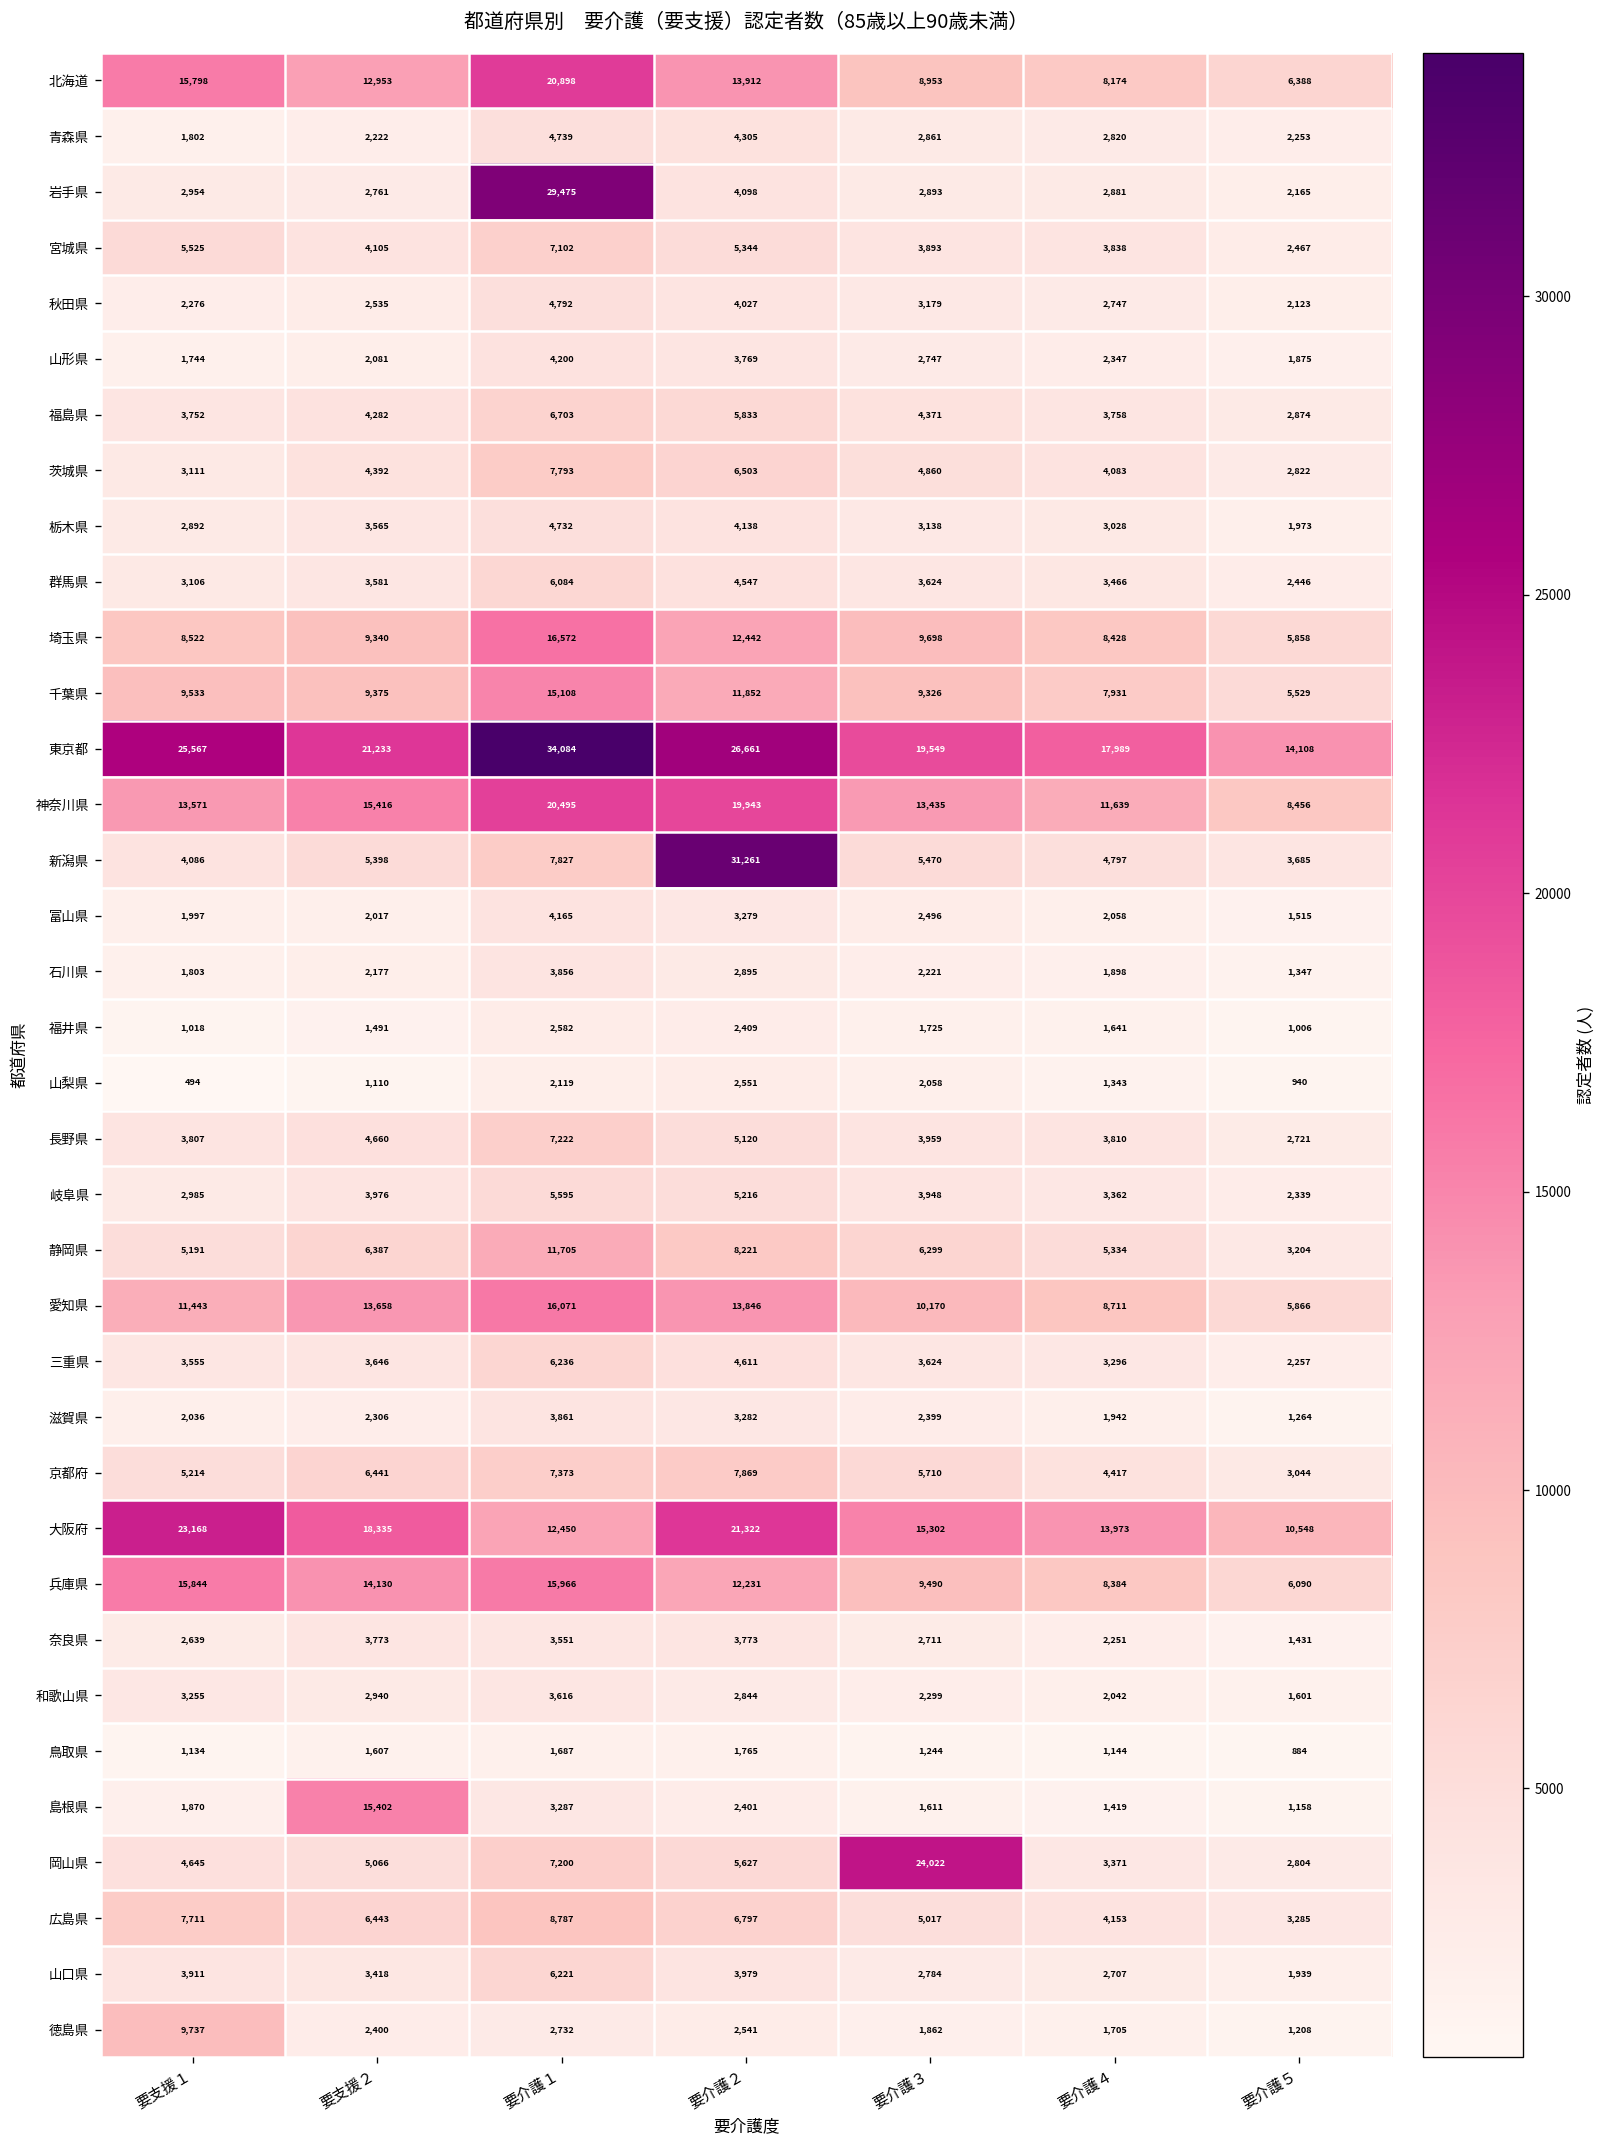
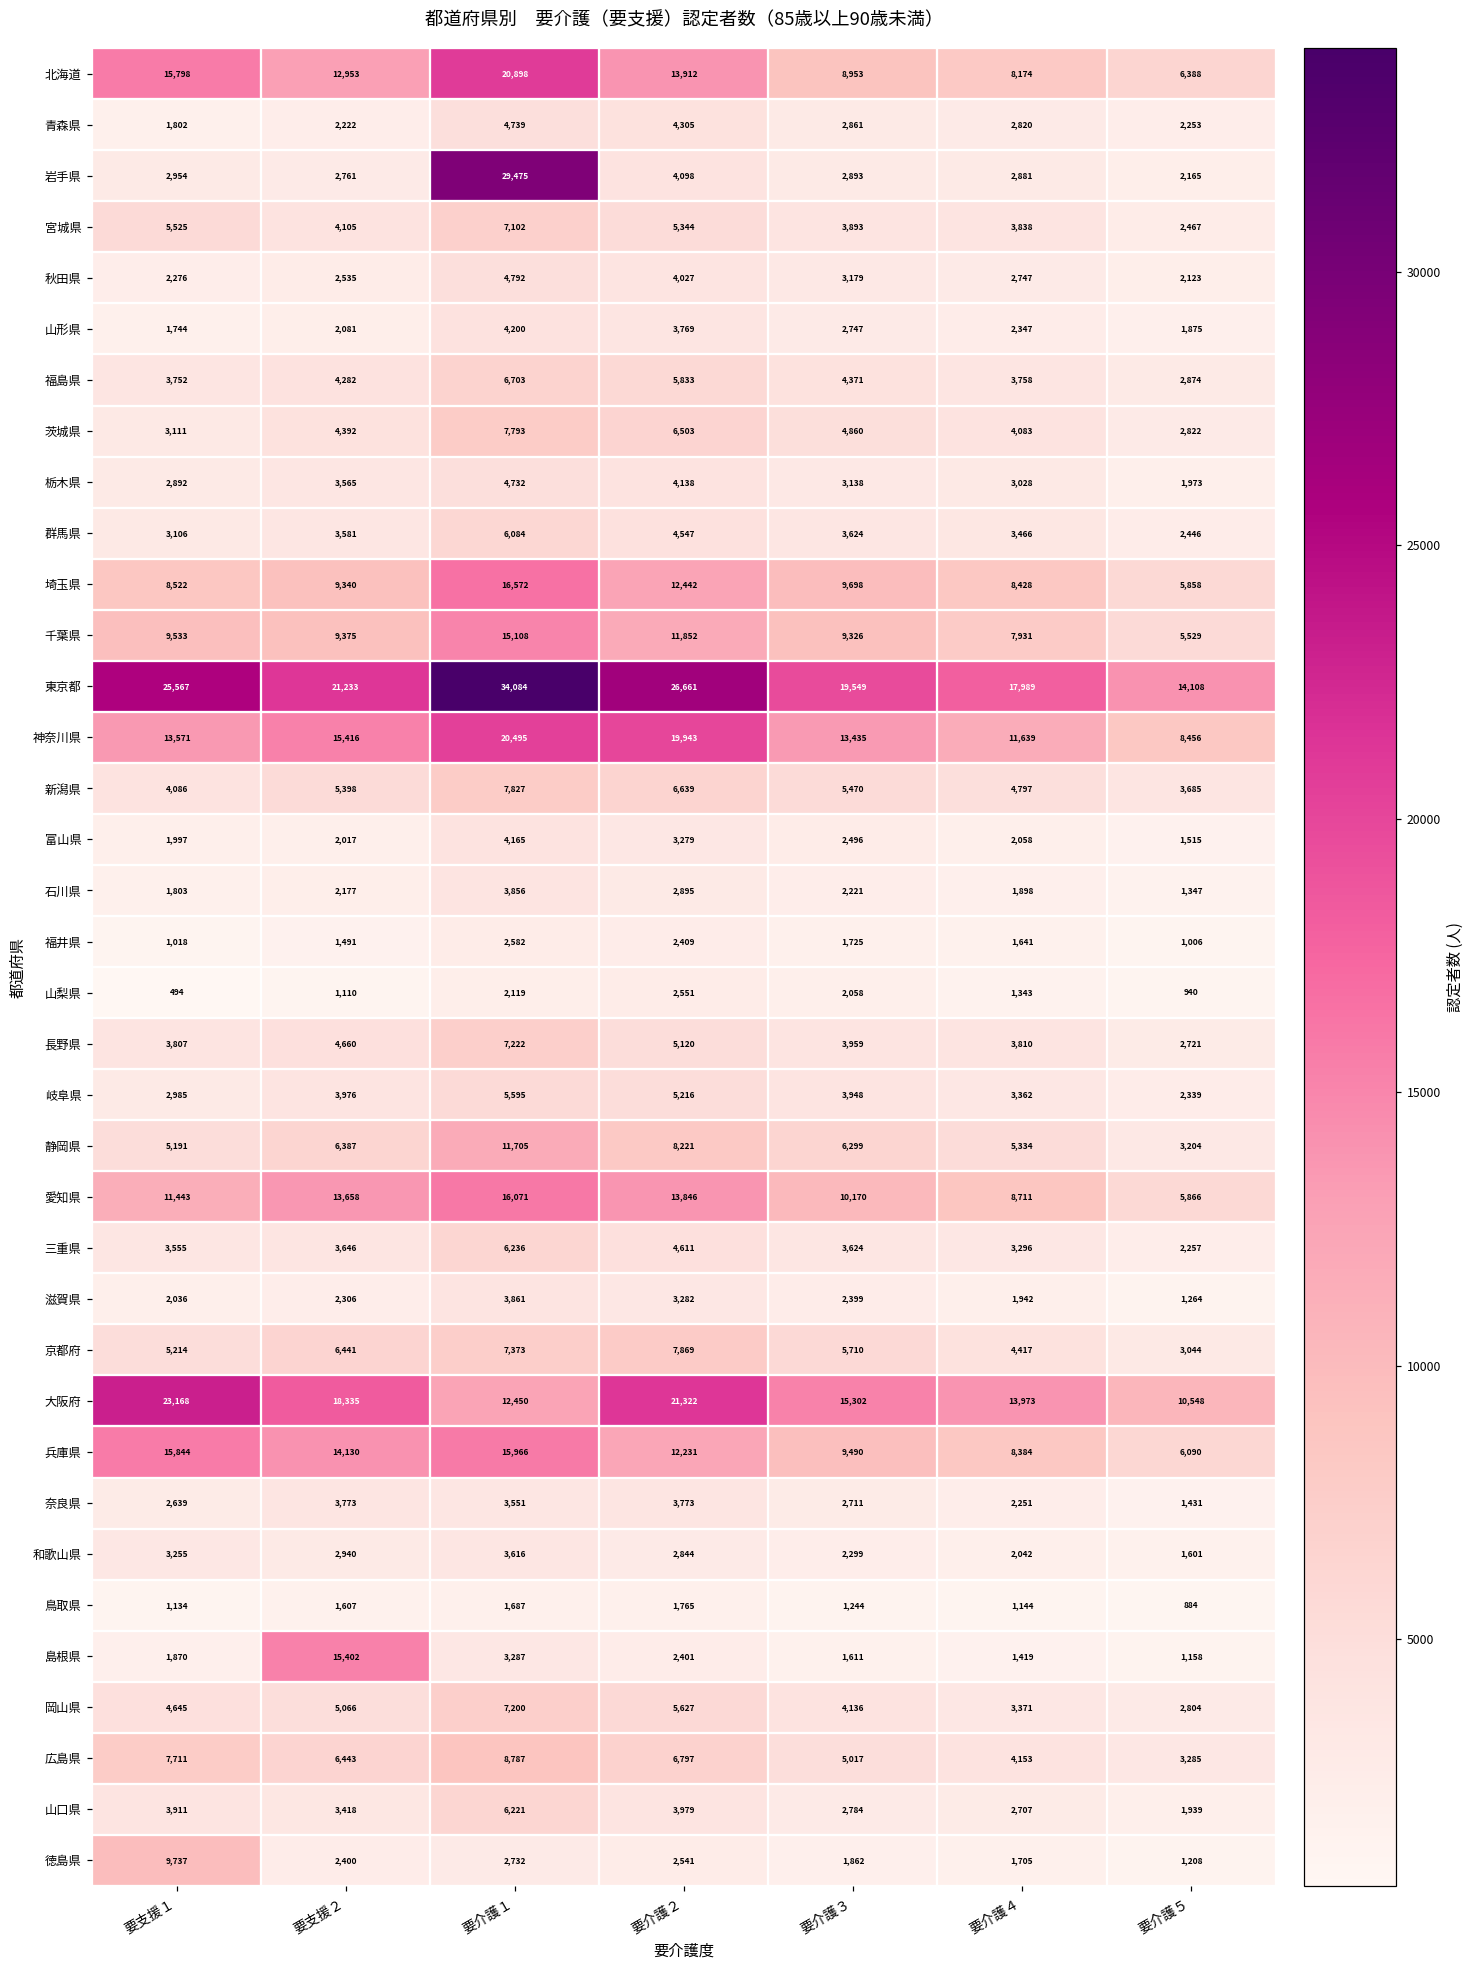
  {
    "新潟県": {
      "要支援１": "4,086",
      "要支援２": "5,398",
      "要介護１": "7,827",
-     "要介護２": "31,261",
+     "要介護２": "6,639",
      "要介護３": "5,470",
      "要介護４": "4,797",
      "要介護５": "3,685"
    },
    "岡山県": {
      "要支援１": "4,645",
      "要支援２": "5,066",
      "要介護１": "7,200",
      "要介護２": "5,627",
-     "要介護３": "24,022",
+     "要介護３": "4,136",
      "要介護４": "3,371",
      "要介護５": "2,804"
    }
  }
